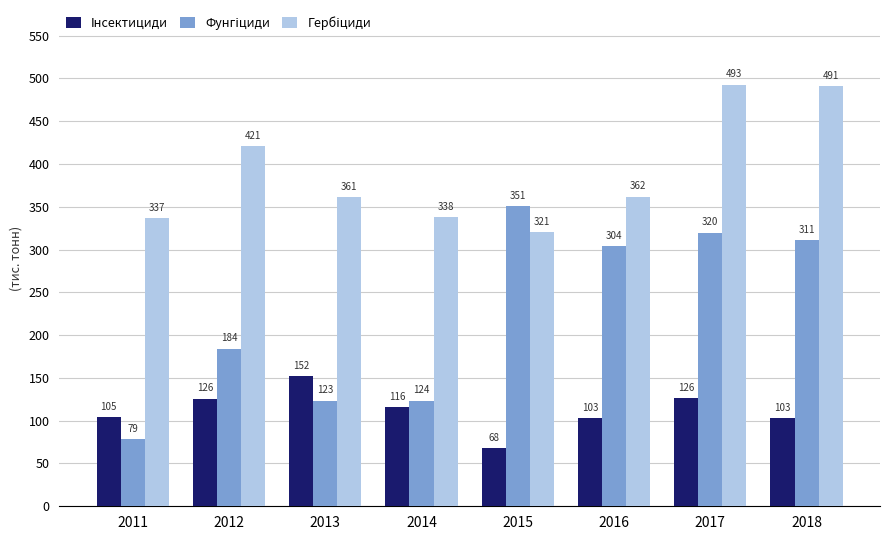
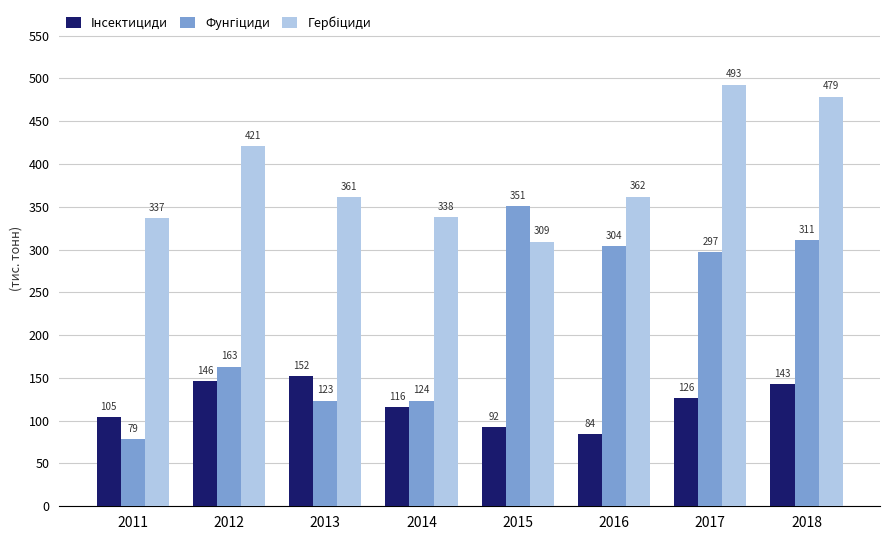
  {
    "Інсектициди": {
      "2011": 105,
-     "2012": 126,
+     "2012": 146,
      "2013": 152,
      "2014": 116,
-     "2015": 68,
-     "2016": 103,
+     "2015": 92,
+     "2016": 84,
      "2017": 126,
-     "2018": 103
+     "2018": 143
    },
    "Фунгіциди": {
      "2011": 79,
-     "2012": 184,
+     "2012": 163,
      "2013": 123,
      "2014": 124,
      "2015": 351,
      "2016": 304,
-     "2017": 320,
+     "2017": 297,
      "2018": 311
    },
    "Гербіциди": {
      "2011": 337,
      "2012": 421,
      "2013": 361,
      "2014": 338,
-     "2015": 321,
+     "2015": 309,
      "2016": 362,
      "2017": 493,
-     "2018": 491
+     "2018": 479
    }
  }
